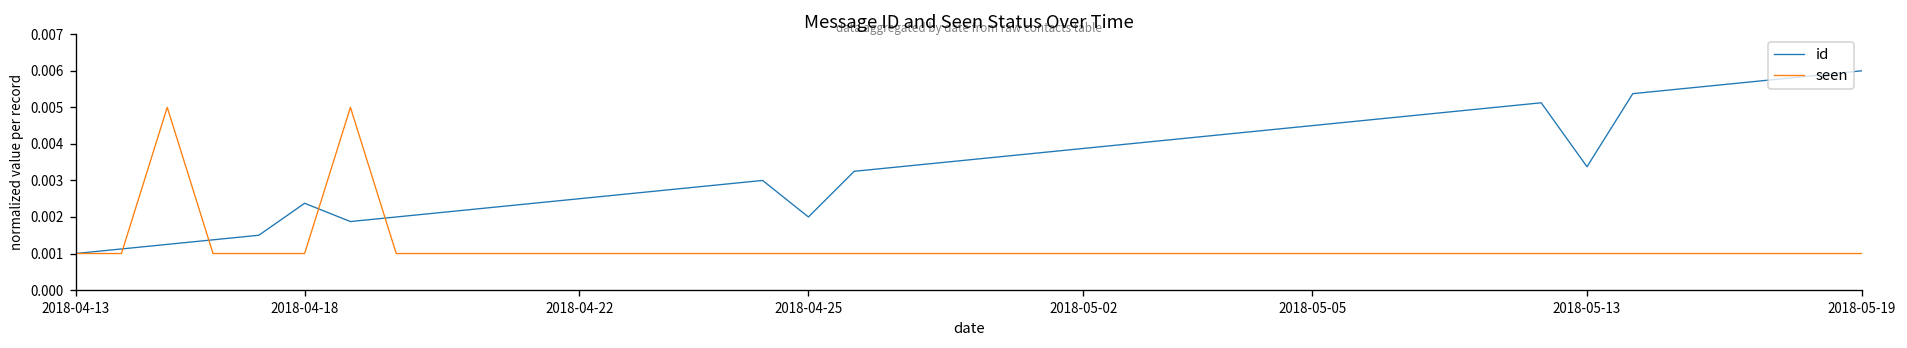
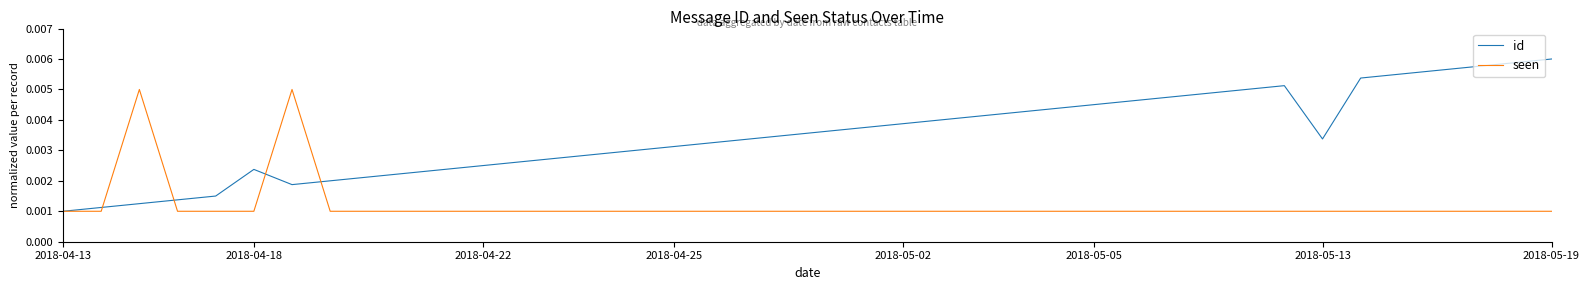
  {
    "id": {
      "2018-04-18": 0.0024,
-     "2018-04-25": 0.0020,
+     "2018-04-25": 0.0031,
      "2018-05-13": 0.0034,
      "2018-05-19": 0.0060
    },
    "seen": {
      "2018-04-18": 0.0010,
      "2018-04-25": 0.0010,
      "2018-05-13": 0.0010,
      "2018-05-19": 0.0010
    }
  }
